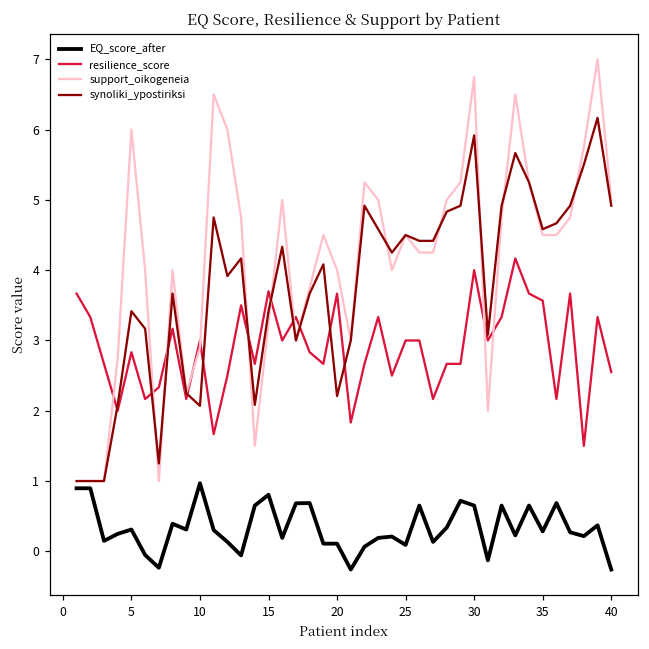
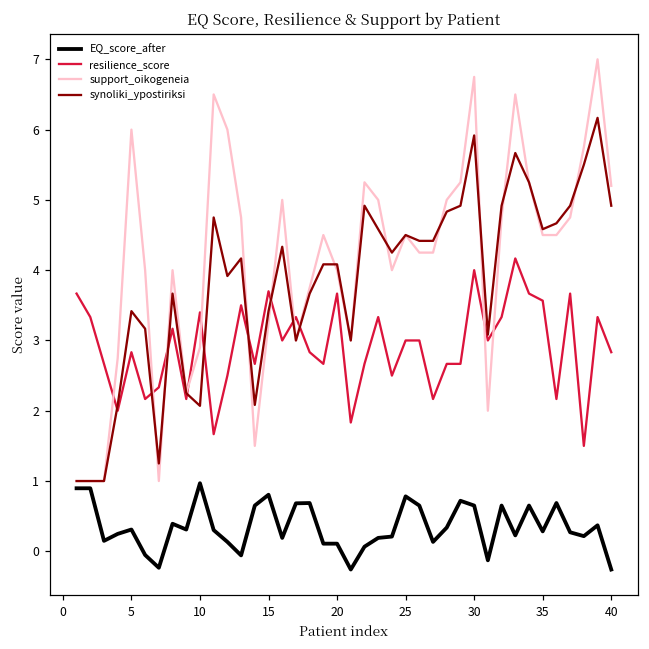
  {
    "EQ_score_after": {
      "5": 0.3,
      "10": 1.0,
      "15": 0.8,
      "20": 0.1,
-     "25": 0.1,
+     "25": 0.8,
      "30": 0.7,
      "35": 0.3,
      "40": -0.3
    },
    "resilience_score": {
      "5": 2.8,
-     "10": 3.0,
+     "10": 3.4,
      "15": 3.7,
      "20": 3.7,
      "25": 3.0,
      "30": 4.0,
      "35": 3.6,
-     "40": 2.6
+     "40": 2.8
    },
    "support_oikogeneia": {
      "5": 6.0,
      "10": 2.9,
      "15": 3.3,
      "20": 4.0,
      "30": 6.8,
      "35": 4.5,
-     "40": 5.0
+     "40": 5.2
    },
    "synoliki_ypostiriksi": {
      "5": 3.4,
      "10": 2.1,
      "15": 3.4,
-     "20": 2.2,
+     "20": 4.1,
      "30": 5.9,
      "35": 4.6,
      "40": 4.9
    }
  }
